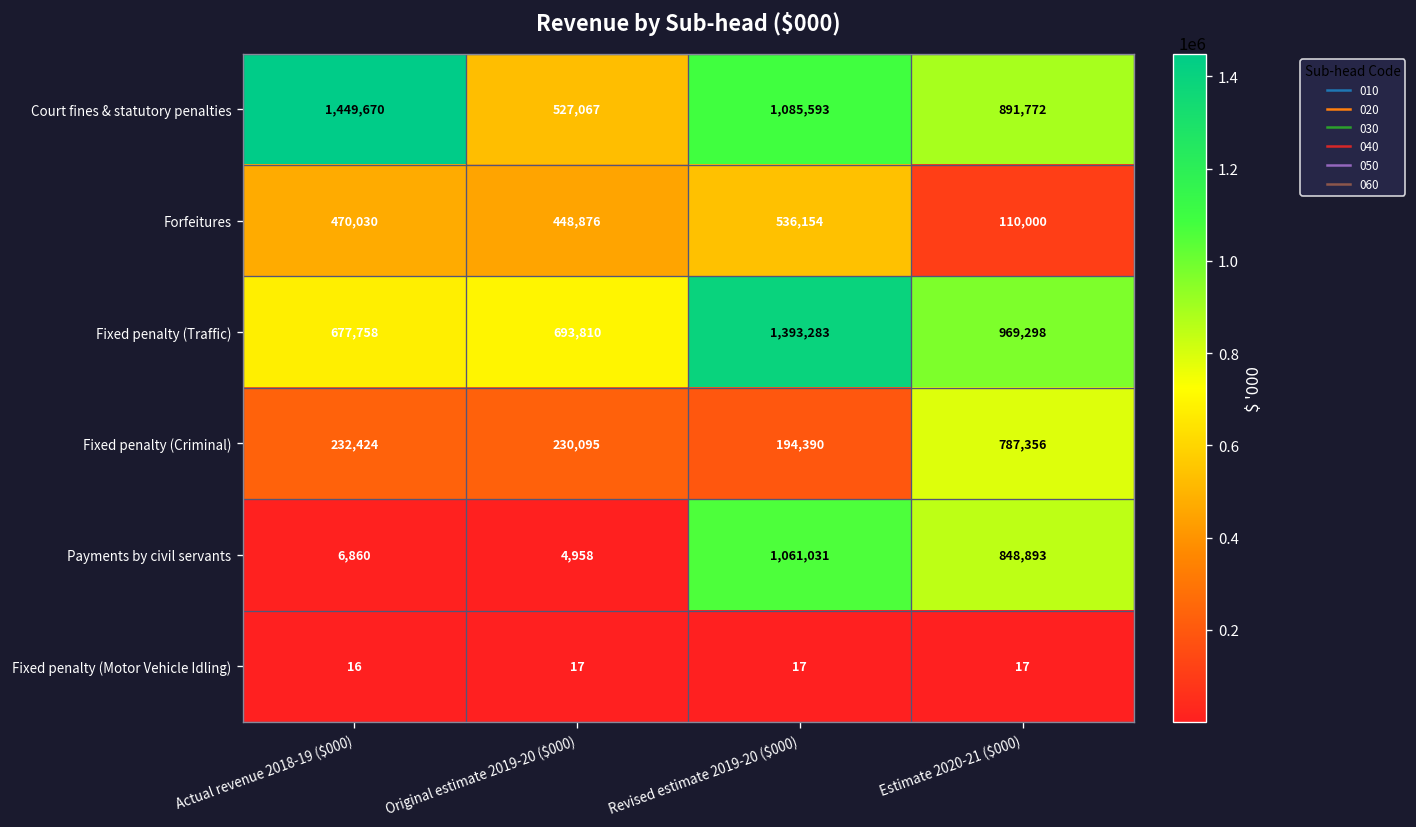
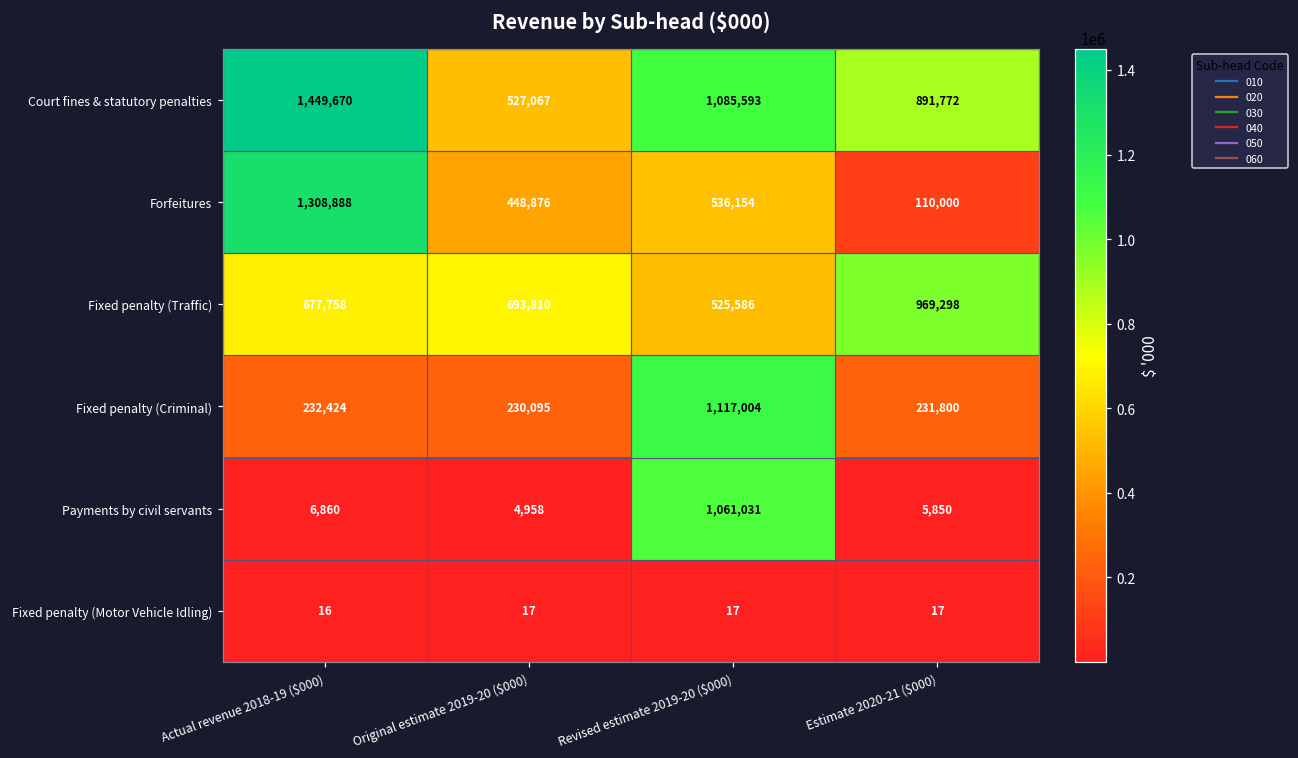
  {
    "Court fines & statutory penalties": {
      "Actual revenue 2018-19 ($000)": "1,449,670",
      "Original estimate 2019-20 ($000)": "527,067",
      "Revised estimate 2019-20 ($000)": "1,085,593",
      "Estimate 2020-21 ($000)": "891,772"
    },
    "Forfeitures": {
-     "Actual revenue 2018-19 ($000)": "470,030",
+     "Actual revenue 2018-19 ($000)": "1,308,888",
      "Original estimate 2019-20 ($000)": "448,876",
      "Revised estimate 2019-20 ($000)": "536,154",
      "Estimate 2020-21 ($000)": "110,000"
    },
    "Fixed penalty (Traffic)": {
      "Actual revenue 2018-19 ($000)": "677,758",
      "Original estimate 2019-20 ($000)": "693,810",
-     "Revised estimate 2019-20 ($000)": "1,393,283",
+     "Revised estimate 2019-20 ($000)": "525,586",
      "Estimate 2020-21 ($000)": "969,298"
    },
    "Fixed penalty (Criminal)": {
      "Actual revenue 2018-19 ($000)": "232,424",
      "Original estimate 2019-20 ($000)": "230,095",
-     "Revised estimate 2019-20 ($000)": "194,390",
-     "Estimate 2020-21 ($000)": "787,356"
+     "Revised estimate 2019-20 ($000)": "1,117,004",
+     "Estimate 2020-21 ($000)": "231,800"
    },
    "Payments by civil servants": {
      "Actual revenue 2018-19 ($000)": "6,860",
      "Original estimate 2019-20 ($000)": "4,958",
      "Revised estimate 2019-20 ($000)": "1,061,031",
-     "Estimate 2020-21 ($000)": "848,893"
+     "Estimate 2020-21 ($000)": "5,850"
    },
    "Fixed penalty (Motor Vehicle Idling)": {
      "Actual revenue 2018-19 ($000)": "16",
      "Original estimate 2019-20 ($000)": "17",
      "Revised estimate 2019-20 ($000)": "17",
      "Estimate 2020-21 ($000)": "17"
    }
  }
